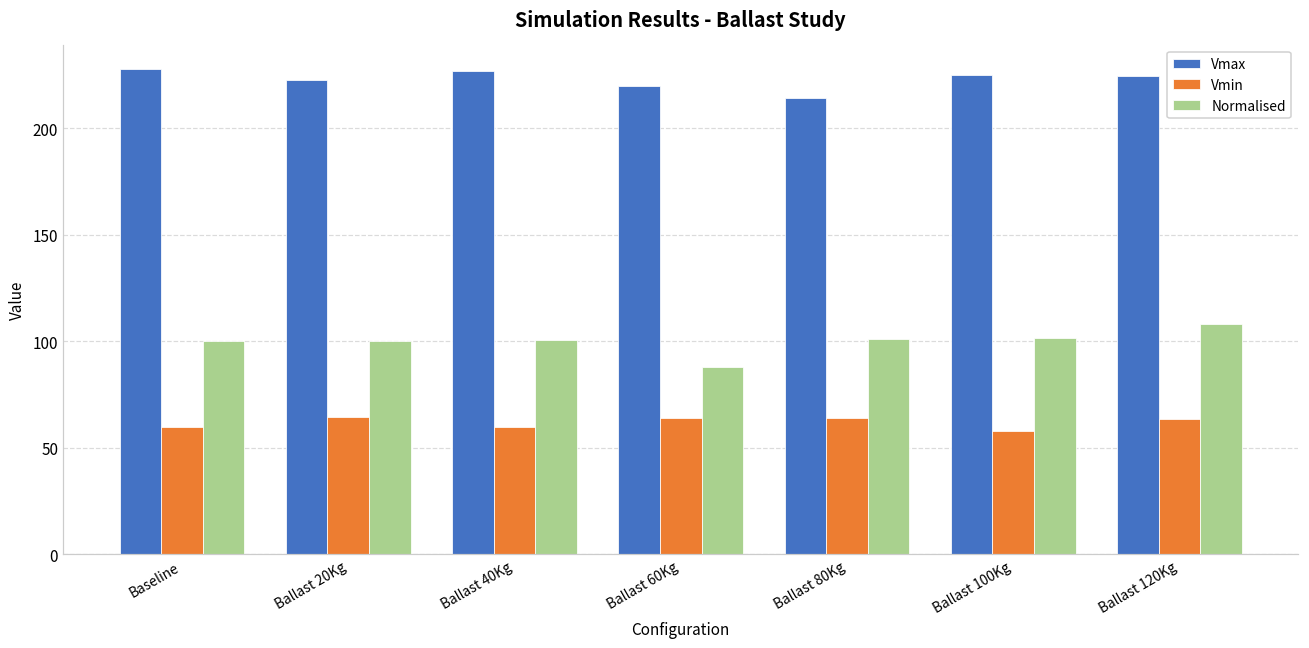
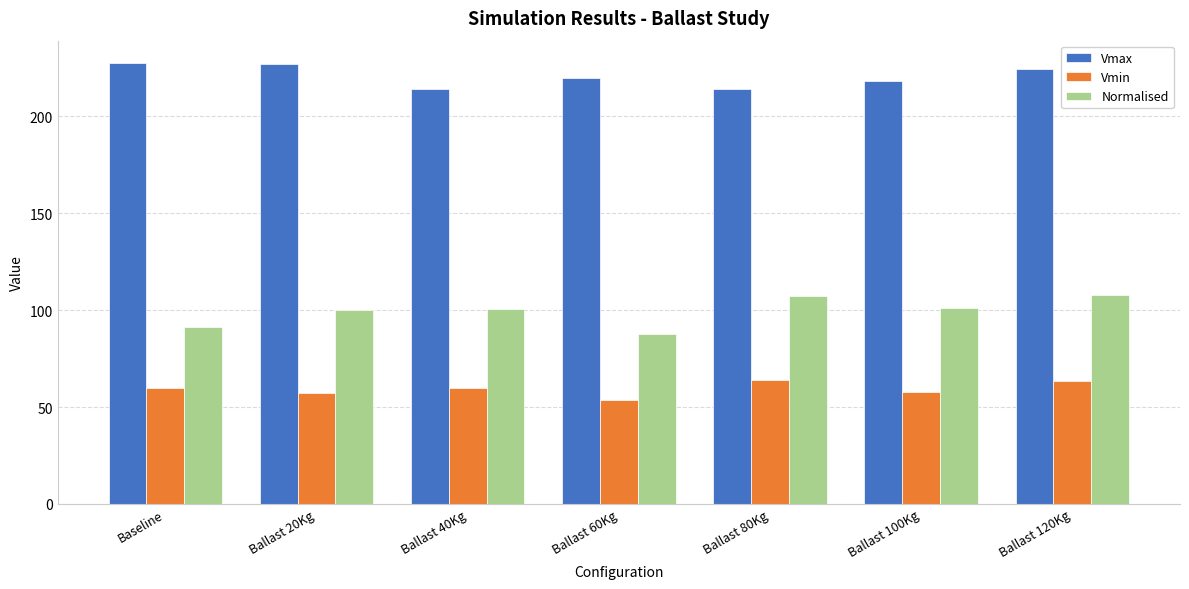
  {
    "Vmax": {
      "Baseline": 228,
-     "Ballast 20Kg": 223,
-     "Ballast 40Kg": 227,
+     "Ballast 20Kg": 227,
+     "Ballast 40Kg": 214,
      "Ballast 60Kg": 220,
      "Ballast 80Kg": 214,
-     "Ballast 100Kg": 225,
+     "Ballast 100Kg": 218,
      "Ballast 120Kg": 224
    },
    "Vmin": {
      "Baseline": 60,
-     "Ballast 20Kg": 64,
+     "Ballast 20Kg": 57,
      "Ballast 40Kg": 60,
-     "Ballast 60Kg": 64,
+     "Ballast 60Kg": 54,
      "Ballast 80Kg": 64,
      "Ballast 100Kg": 58,
      "Ballast 120Kg": 64
    },
    "Normalised": {
-     "Baseline": 100,
+     "Baseline": 91,
      "Ballast 20Kg": 100,
      "Ballast 40Kg": 101,
      "Ballast 60Kg": 88,
-     "Ballast 80Kg": 101,
+     "Ballast 80Kg": 107,
      "Ballast 100Kg": 101,
      "Ballast 120Kg": 108
    }
  }
